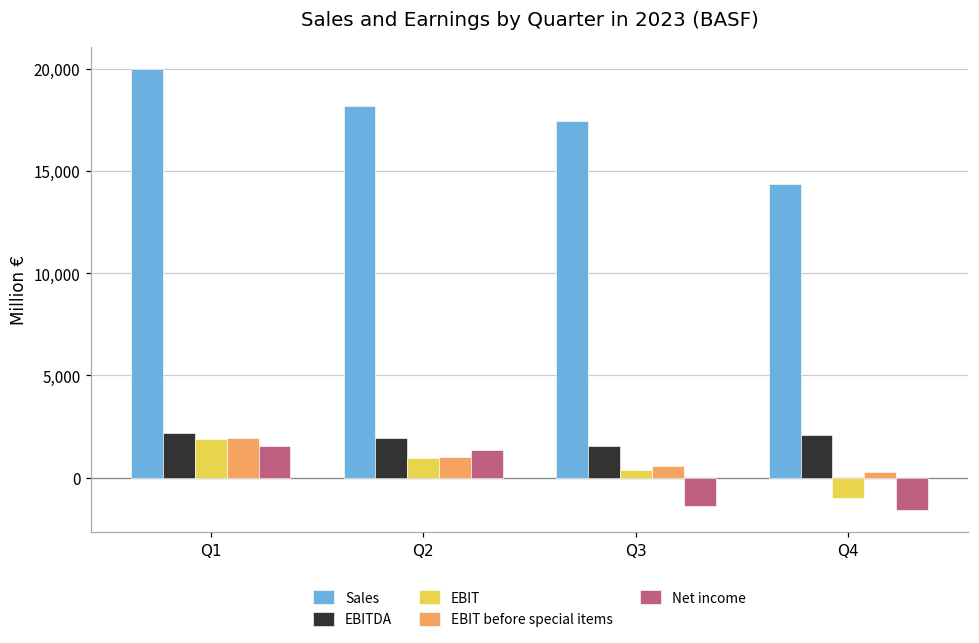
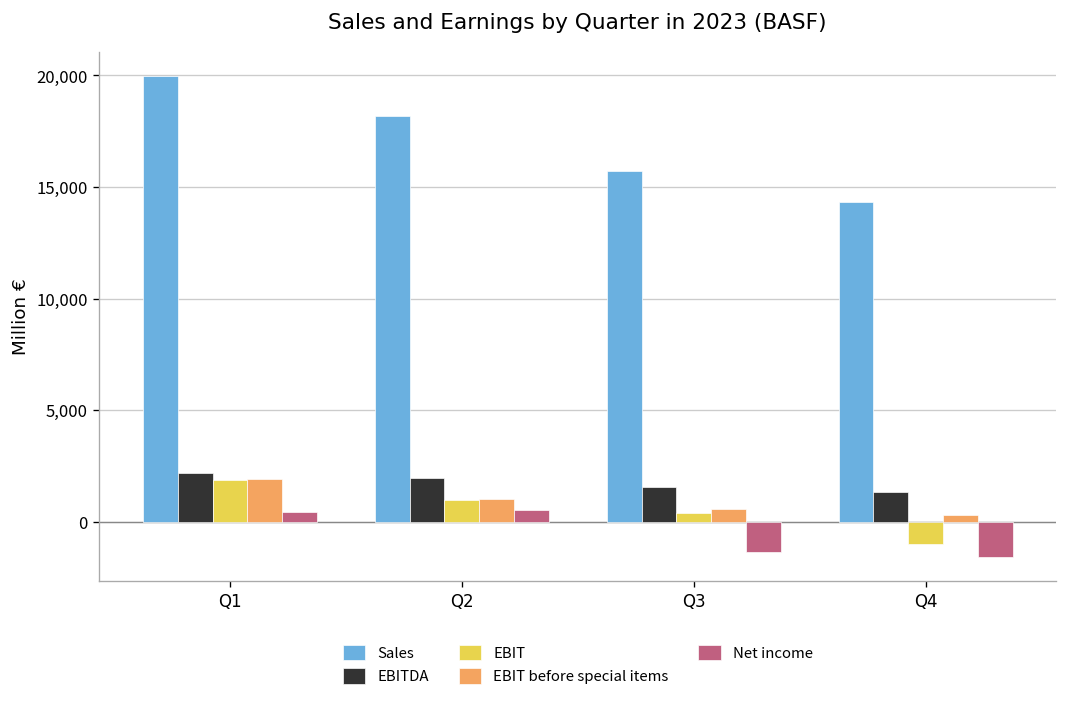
  {
    "Sales": {
      "Q1": "20,000",
      "Q2": "18,200",
-     "Q3": "17,500",
+     "Q3": "15,700",
      "Q4": "14,300"
    },
    "EBITDA": {
      "Q1": "2,200",
      "Q2": "1,900",
      "Q3": "1,500",
-     "Q4": "2,100"
+     "Q4": "1,300"
    },
    "Net income": {
-     "Q1": "1,600",
-     "Q2": "1,400",
+     "Q1": "400",
+     "Q2": "500",
      "Q3": "-1,400",
      "Q4": "-1,600"
    }
  }
